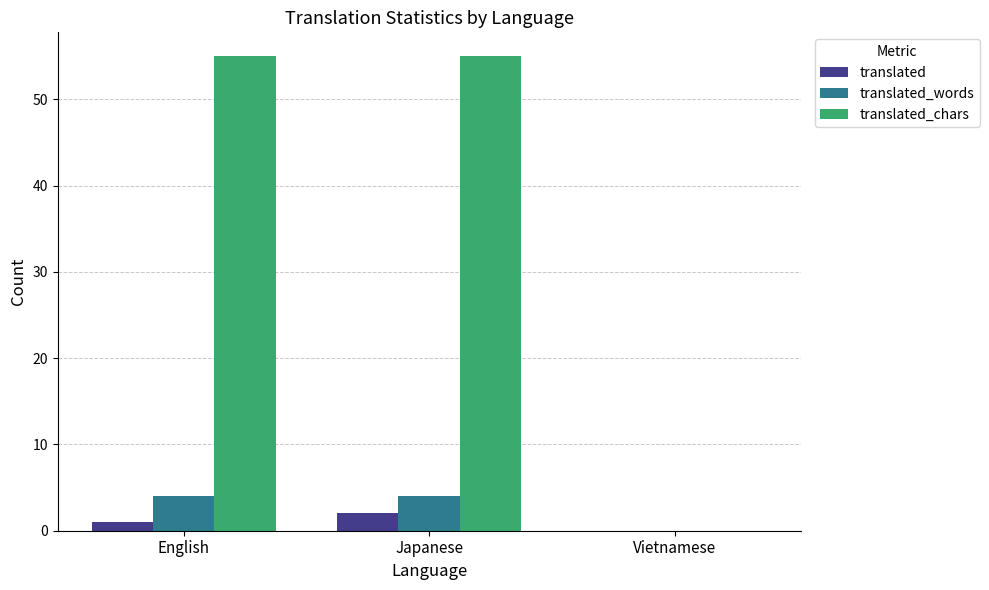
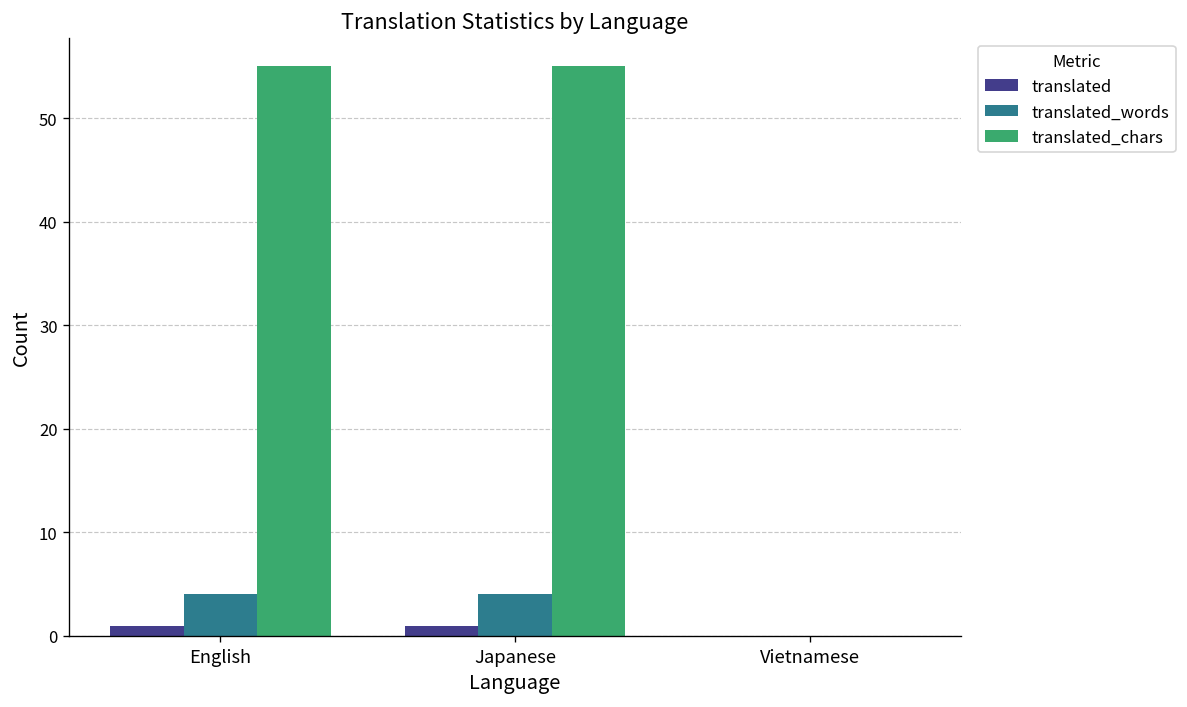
  {
    "translated": {
      "English": 1,
-     "Japanese": 2,
+     "Japanese": 1,
      "Vietnamese": 0
    }
  }
